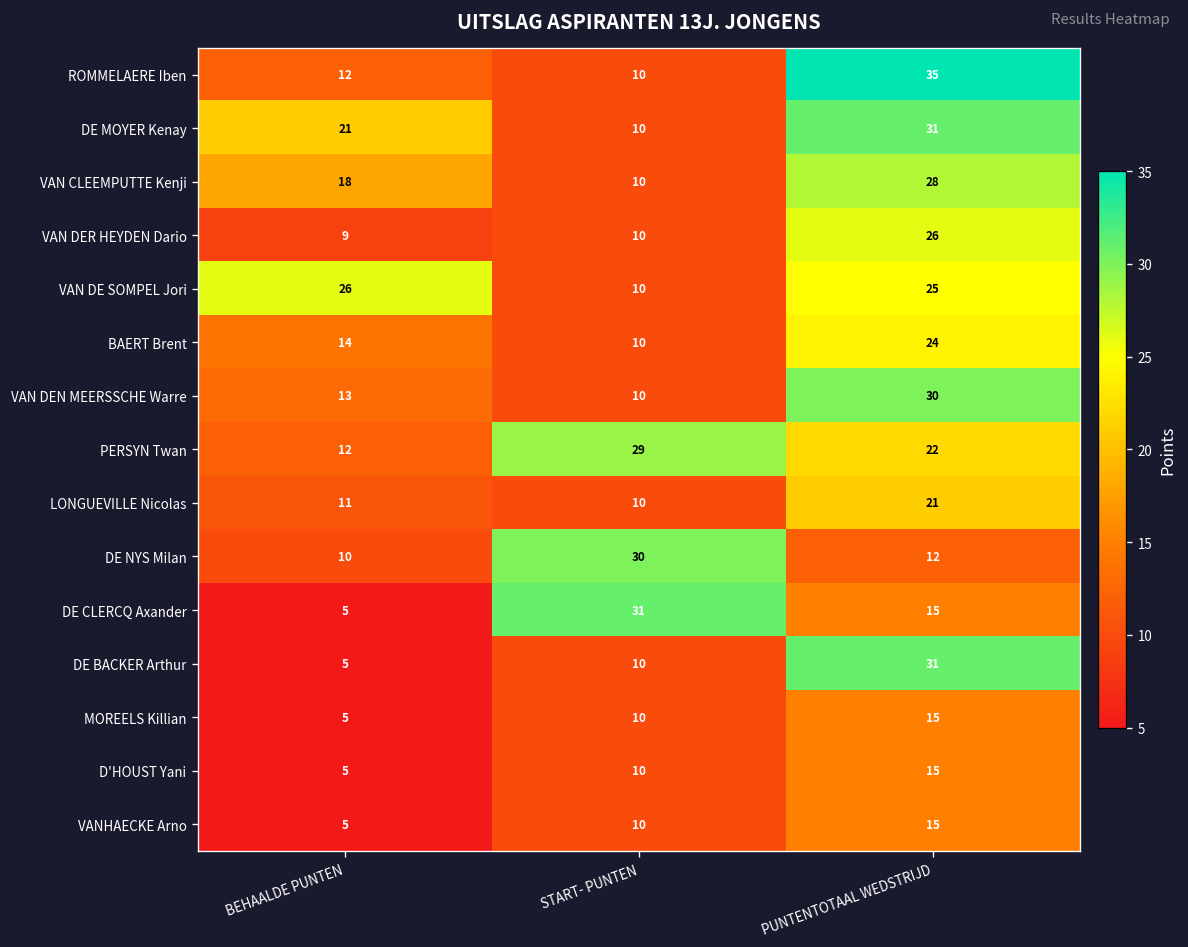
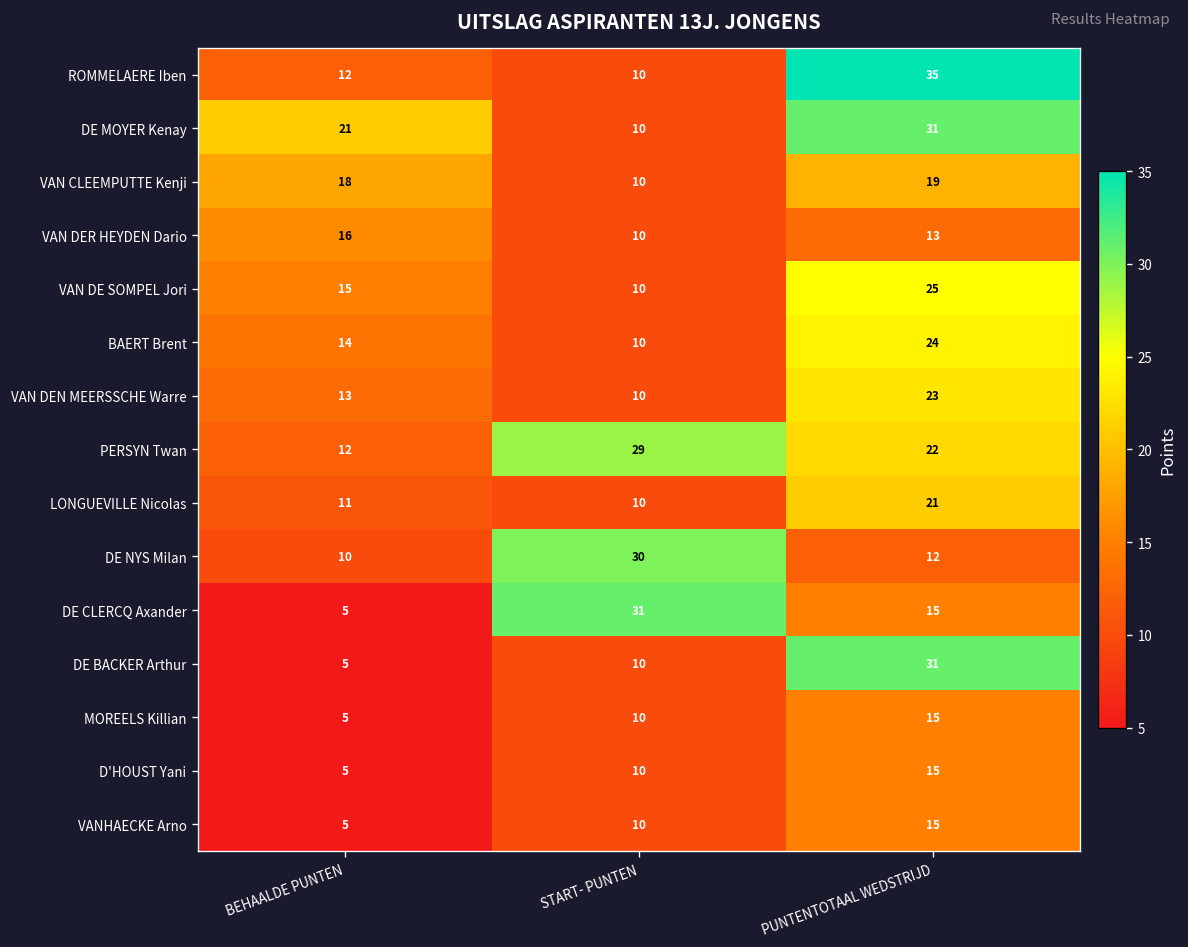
  {
    "ROMMELAERE Iben": {
      "BEHAALDE PUNTEN": 12,
      "START- PUNTEN": 10,
      "PUNTENTOTAAL WEDSTRIJD": 35
    },
    "DE MOYER Kenay": {
      "BEHAALDE PUNTEN": 21,
      "START- PUNTEN": 10,
      "PUNTENTOTAAL WEDSTRIJD": 31
    },
    "VAN CLEEMPUTTE Kenji": {
      "BEHAALDE PUNTEN": 18,
      "START- PUNTEN": 10,
-     "PUNTENTOTAAL WEDSTRIJD": 28
+     "PUNTENTOTAAL WEDSTRIJD": 19
    },
    "VAN DER HEYDEN Dario": {
-     "BEHAALDE PUNTEN": 9,
+     "BEHAALDE PUNTEN": 16,
      "START- PUNTEN": 10,
-     "PUNTENTOTAAL WEDSTRIJD": 26
+     "PUNTENTOTAAL WEDSTRIJD": 13
    },
    "VAN DE SOMPEL Jori": {
-     "BEHAALDE PUNTEN": 26,
+     "BEHAALDE PUNTEN": 15,
      "START- PUNTEN": 10,
      "PUNTENTOTAAL WEDSTRIJD": 25
    },
    "BAERT Brent": {
      "BEHAALDE PUNTEN": 14,
      "START- PUNTEN": 10,
      "PUNTENTOTAAL WEDSTRIJD": 24
    },
    "VAN DEN MEERSSCHE Warre": {
      "BEHAALDE PUNTEN": 13,
      "START- PUNTEN": 10,
-     "PUNTENTOTAAL WEDSTRIJD": 30
+     "PUNTENTOTAAL WEDSTRIJD": 23
    },
    "PERSYN Twan": {
      "BEHAALDE PUNTEN": 12,
      "START- PUNTEN": 29,
      "PUNTENTOTAAL WEDSTRIJD": 22
    },
    "LONGUEVILLE Nicolas": {
      "BEHAALDE PUNTEN": 11,
      "START- PUNTEN": 10,
      "PUNTENTOTAAL WEDSTRIJD": 21
    },
    "DE NYS Milan": {
      "BEHAALDE PUNTEN": 10,
      "START- PUNTEN": 30,
      "PUNTENTOTAAL WEDSTRIJD": 12
    },
    "DE CLERCQ Axander": {
      "BEHAALDE PUNTEN": 5,
      "START- PUNTEN": 31,
      "PUNTENTOTAAL WEDSTRIJD": 15
    },
    "DE BACKER Arthur": {
      "BEHAALDE PUNTEN": 5,
      "START- PUNTEN": 10,
      "PUNTENTOTAAL WEDSTRIJD": 31
    },
    "MOREELS Killian": {
      "BEHAALDE PUNTEN": 5,
      "START- PUNTEN": 10,
      "PUNTENTOTAAL WEDSTRIJD": 15
    },
    "D'HOUST Yani": {
      "BEHAALDE PUNTEN": 5,
      "START- PUNTEN": 10,
      "PUNTENTOTAAL WEDSTRIJD": 15
    },
    "VANHAECKE Arno": {
      "BEHAALDE PUNTEN": 5,
      "START- PUNTEN": 10,
      "PUNTENTOTAAL WEDSTRIJD": 15
    }
  }
